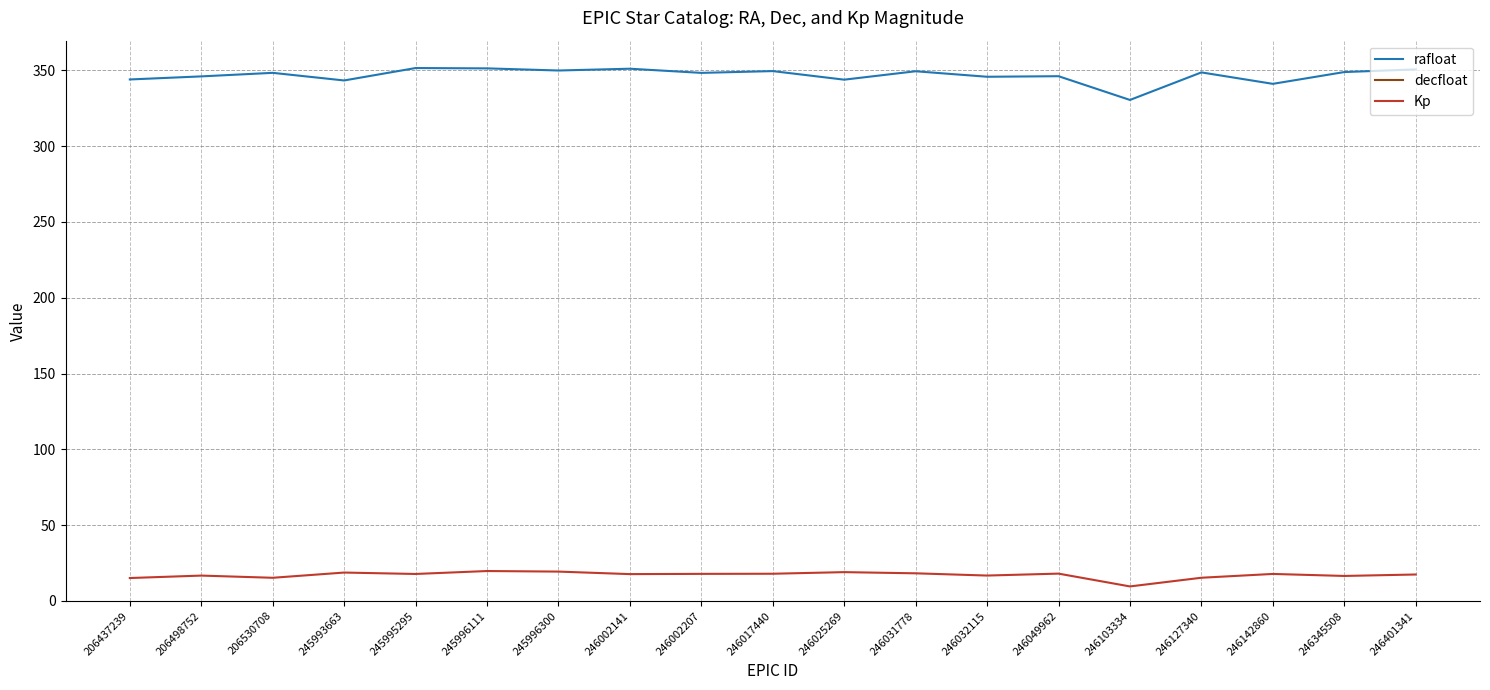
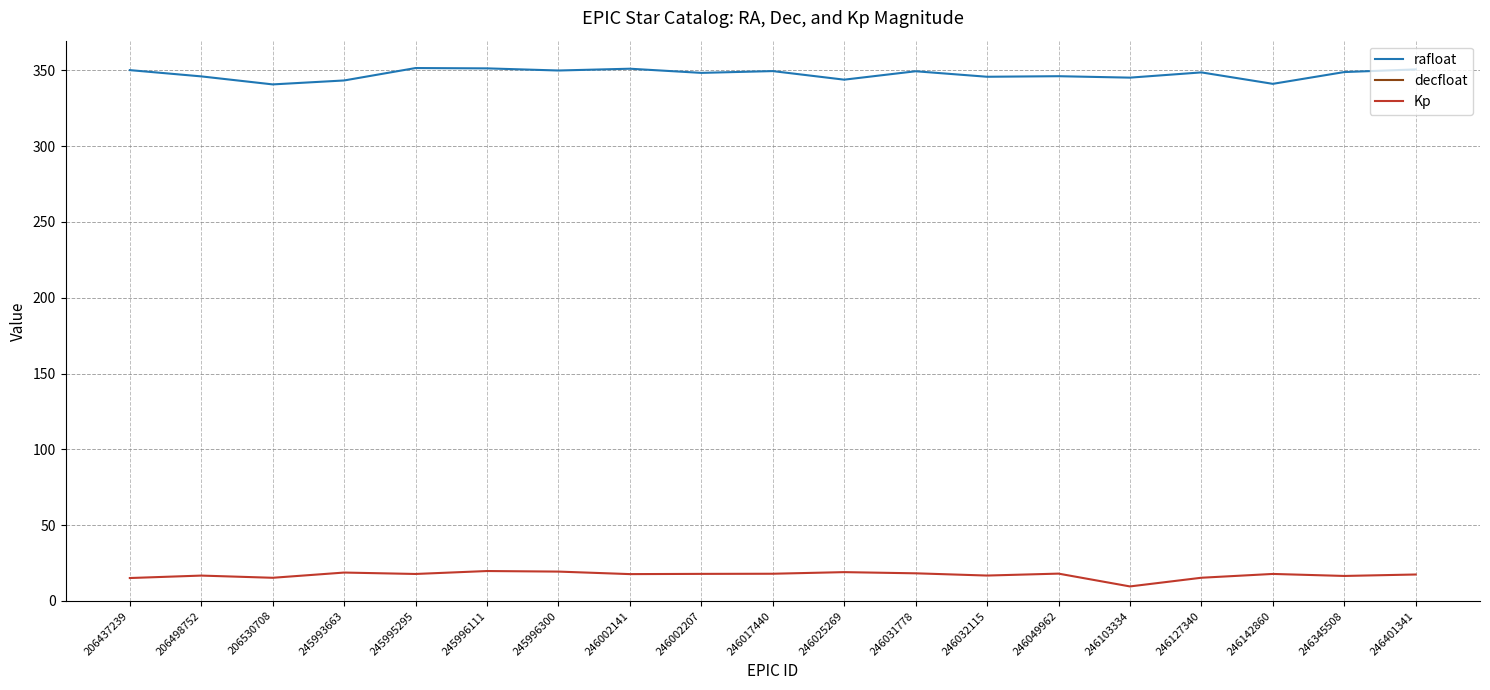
  {
    "rafloat": {
-     "206437239": 344,
+     "206437239": 350,
      "206498752": 346,
-     "206530708": 348,
+     "206530708": 341,
      "245993663": 343,
      "245995295": 351,
      "245996111": 351,
      "245996300": 350,
      "246002141": 351,
      "246002207": 348,
      "246017440": 349,
      "246025269": 344,
      "246031778": 349,
      "246032115": 346,
      "246049962": 346,
-     "246103334": 330,
+     "246103334": 345,
      "246127340": 349,
      "246142860": 341,
      "246345508": 349
    }
  }
